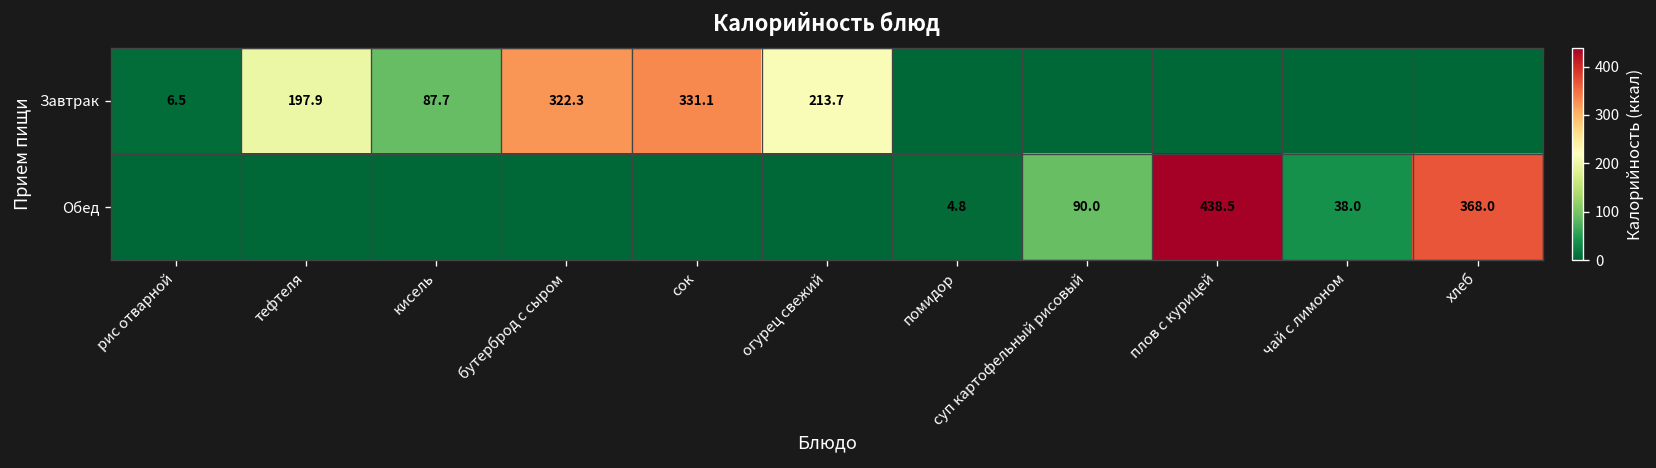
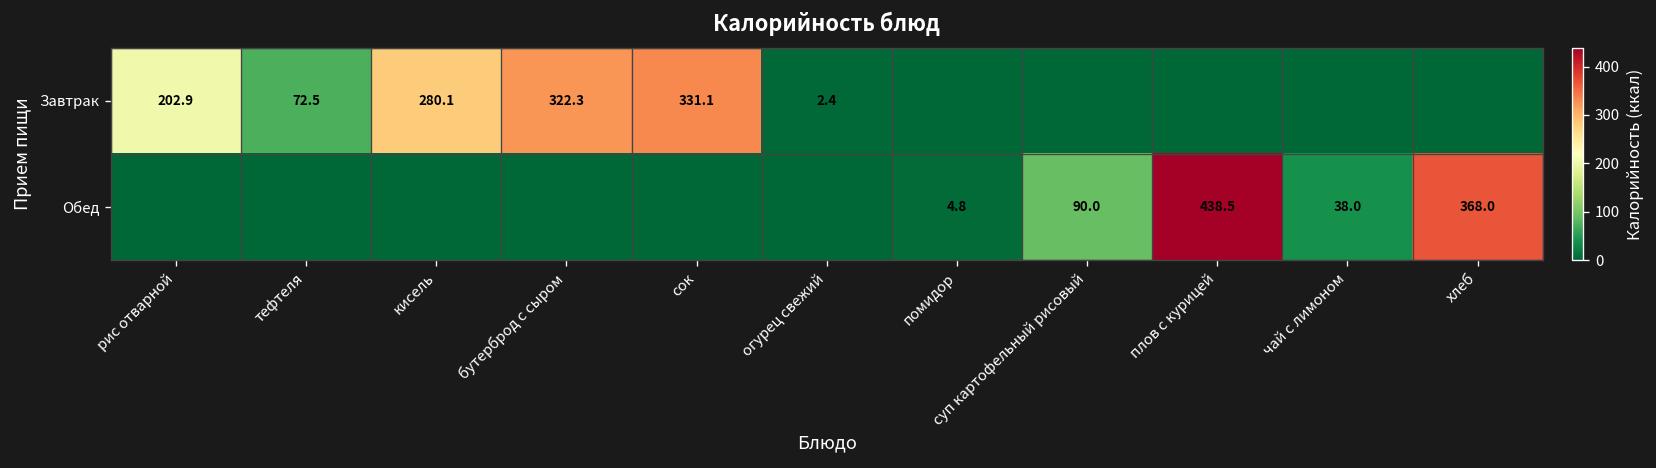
  {
    "Завтрак": {
-     "рис отварной": 6.5,
-     "тефтеля": 197.9,
-     "кисель": 87.7,
+     "рис отварной": 202.9,
+     "тефтеля": 72.5,
+     "кисель": 280.1,
      "бутерброд с сыром": 322.3,
      "сок": 331.1,
-     "огурец свежий": 213.7
+     "огурец свежий": 2.4
    },
    "Обед": {
      "помидор": 4.8,
      "суп картофельный рисовый": 90.0,
      "плов с курицей": 438.5,
      "чай с лимоном": 38.0,
      "хлеб": 368.0
    }
  }
